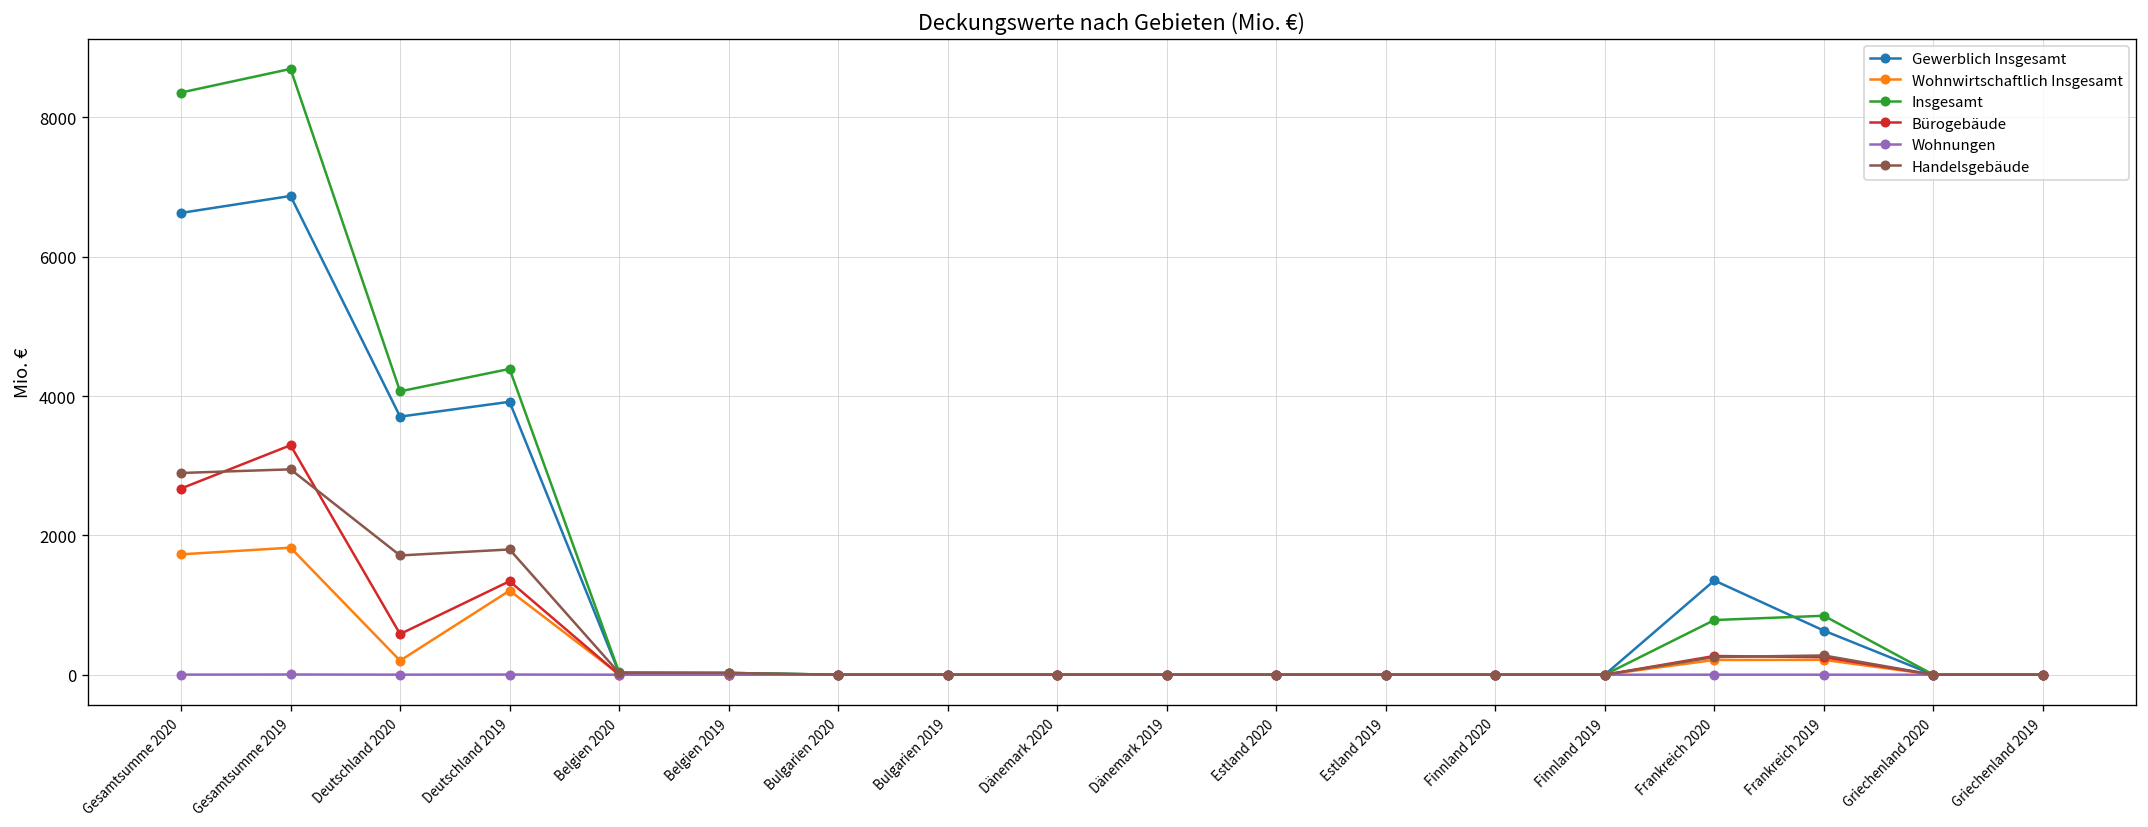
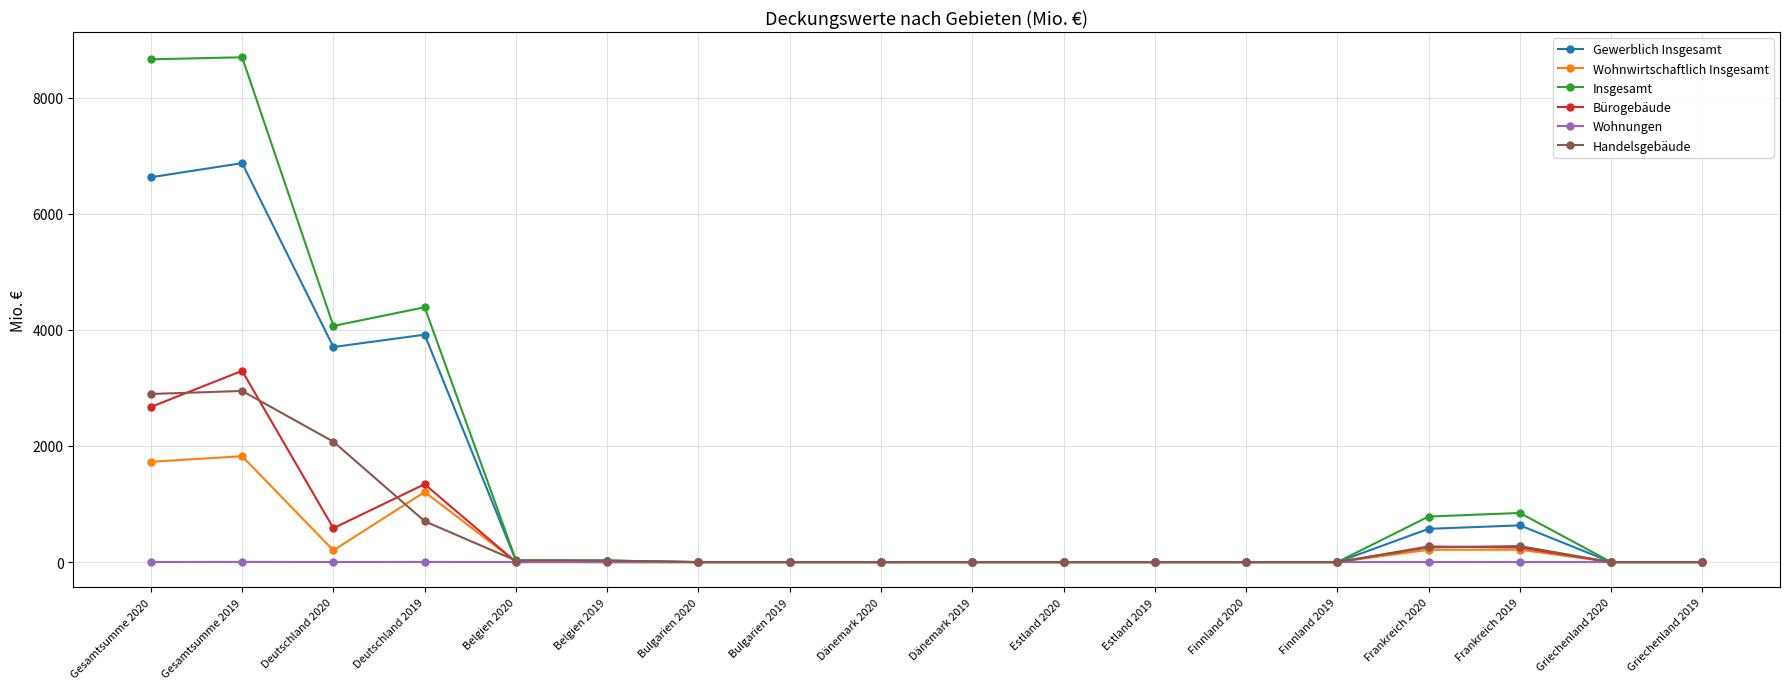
  {
    "Gewerblich Insgesamt": {
      "Gesamtsumme 2020": 6600,
      "Gesamtsumme 2019": 6900,
      "Deutschland 2020": 3700,
      "Deutschland 2019": 3900,
-     "Frankreich 2020": 1400,
+     "Frankreich 2020": 600,
      "Frankreich 2019": 600
    },
    "Wohnwirtschaftlich Insgesamt": {
      "Gesamtsumme 2020": 1700,
      "Gesamtsumme 2019": 1800,
      "Deutschland 2020": 200,
      "Deutschland 2019": 1200
    },
    "Insgesamt": {
-     "Gesamtsumme 2020": 8400,
+     "Gesamtsumme 2020": 8700,
      "Gesamtsumme 2019": 8700,
      "Deutschland 2020": 4100,
      "Deutschland 2019": 4400,
      "Frankreich 2020": 800,
      "Frankreich 2019": 800
    },
    "Bürogebäude": {
      "Gesamtsumme 2020": 2700,
      "Gesamtsumme 2019": 3300,
      "Deutschland 2020": 600,
      "Deutschland 2019": 1300
    },
    "Wohnungen": {
      "Gesamtsumme 2020": 0,
      "Gesamtsumme 2019": 0,
      "Deutschland 2020": 0,
      "Deutschland 2019": 0,
      "Frankreich 2020": 0,
      "Frankreich 2019": 0
    },
    "Handelsgebäude": {
      "Gesamtsumme 2020": 2900,
      "Gesamtsumme 2019": 2900,
-     "Deutschland 2020": 1700,
-     "Deutschland 2019": 1800
+     "Deutschland 2020": 2100,
+     "Deutschland 2019": 700
    }
  }
